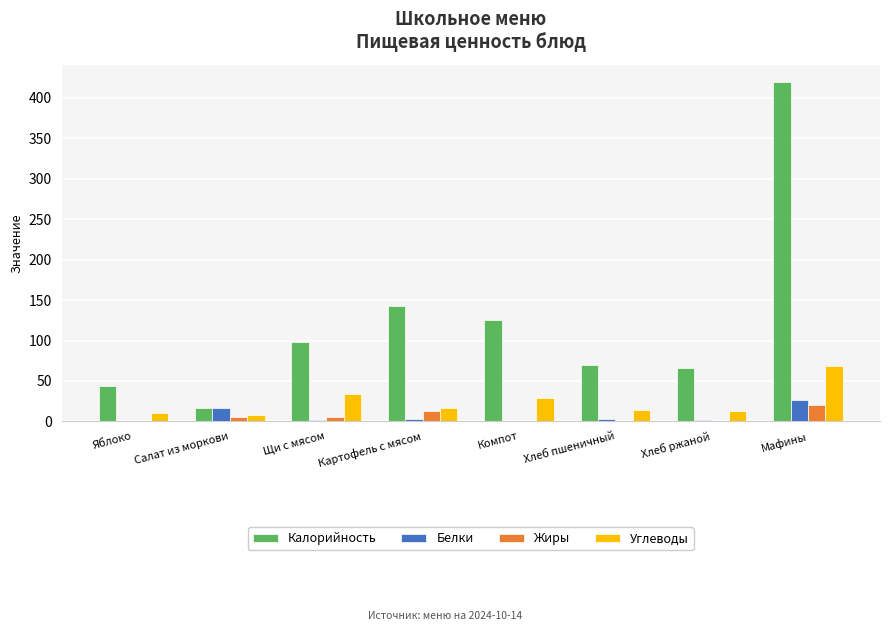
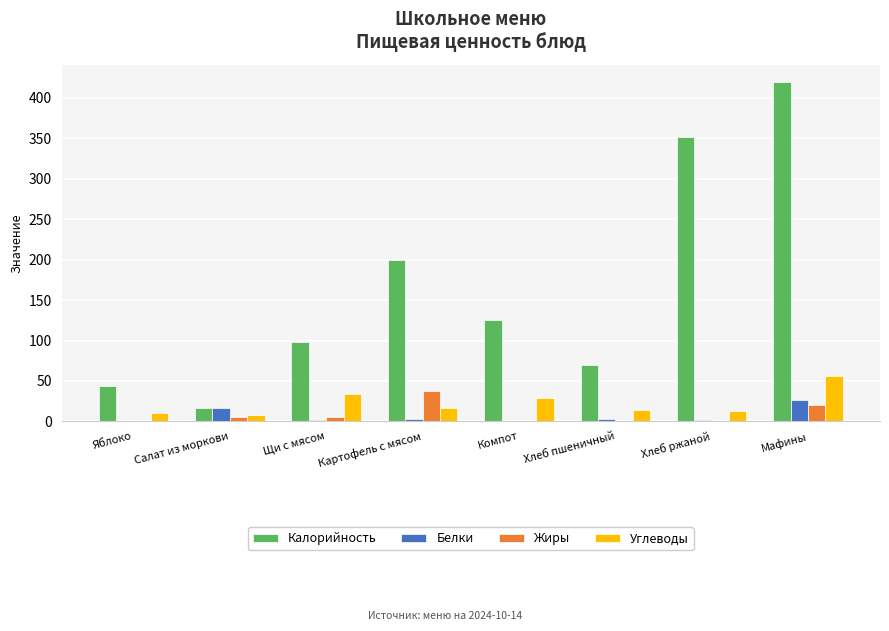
  {
    "Калорийность": {
      "Яблоко": 40,
      "Салат из моркови": 20,
      "Щи с мясом": 100,
-     "Картофель с мясом": 140,
+     "Картофель с мясом": 200,
      "Компот": 130,
      "Хлеб пшеничный": 70,
-     "Хлеб ржаной": 70,
+     "Хлеб ржаной": 350,
      "Мафины": 420
    },
    "Белки": {
      "Яблоко": 0,
      "Салат из моркови": 20,
      "Компот": 0,
      "Мафины": 30
    },
    "Жиры": {
      "Яблоко": 0,
      "Салат из моркови": 10,
      "Щи с мясом": 0,
-     "Картофель с мясом": 10,
+     "Картофель с мясом": 40,
      "Компот": 0,
      "Мафины": 20
    },
    "Углеводы": {
      "Яблоко": 10,
      "Салат из моркови": 10,
      "Щи с мясом": 30,
      "Картофель с мясом": 20,
      "Компот": 30,
      "Хлеб пшеничный": 10,
      "Хлеб ржаной": 10,
-     "Мафины": 70
+     "Мафины": 60
    }
  }
